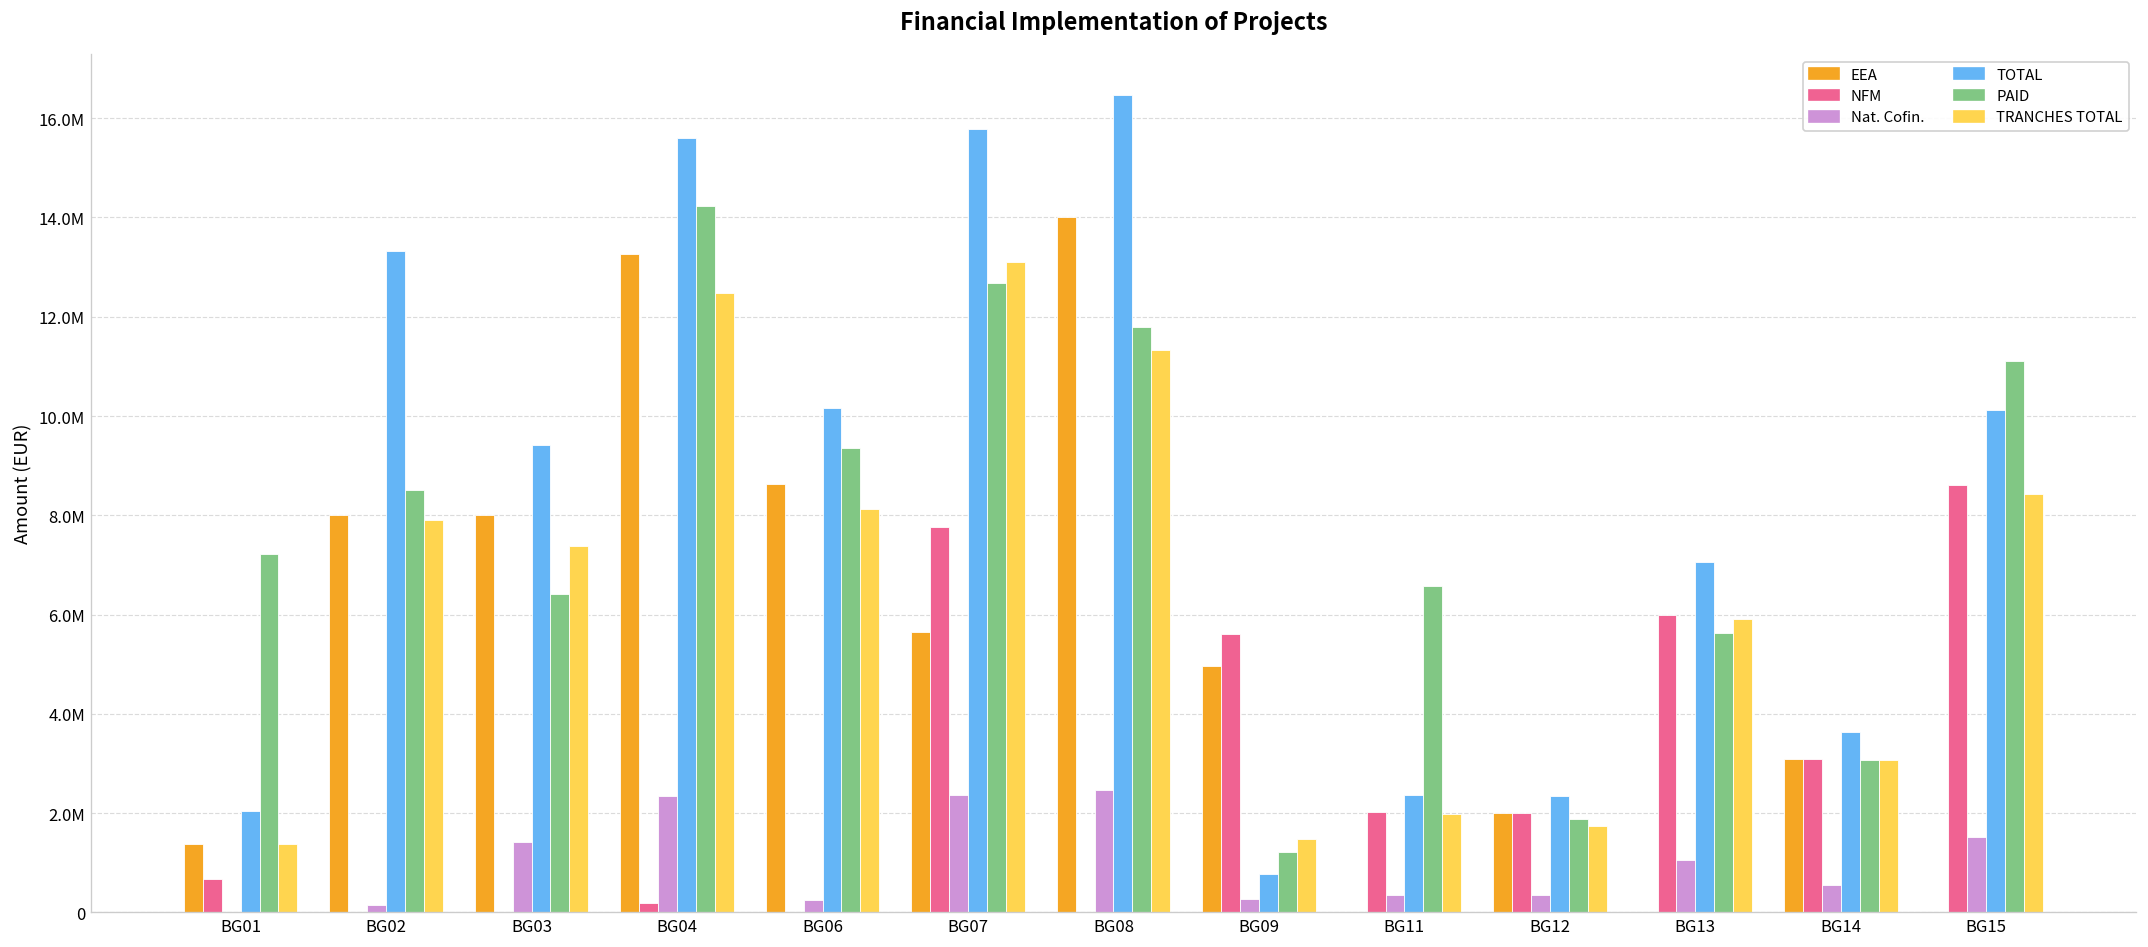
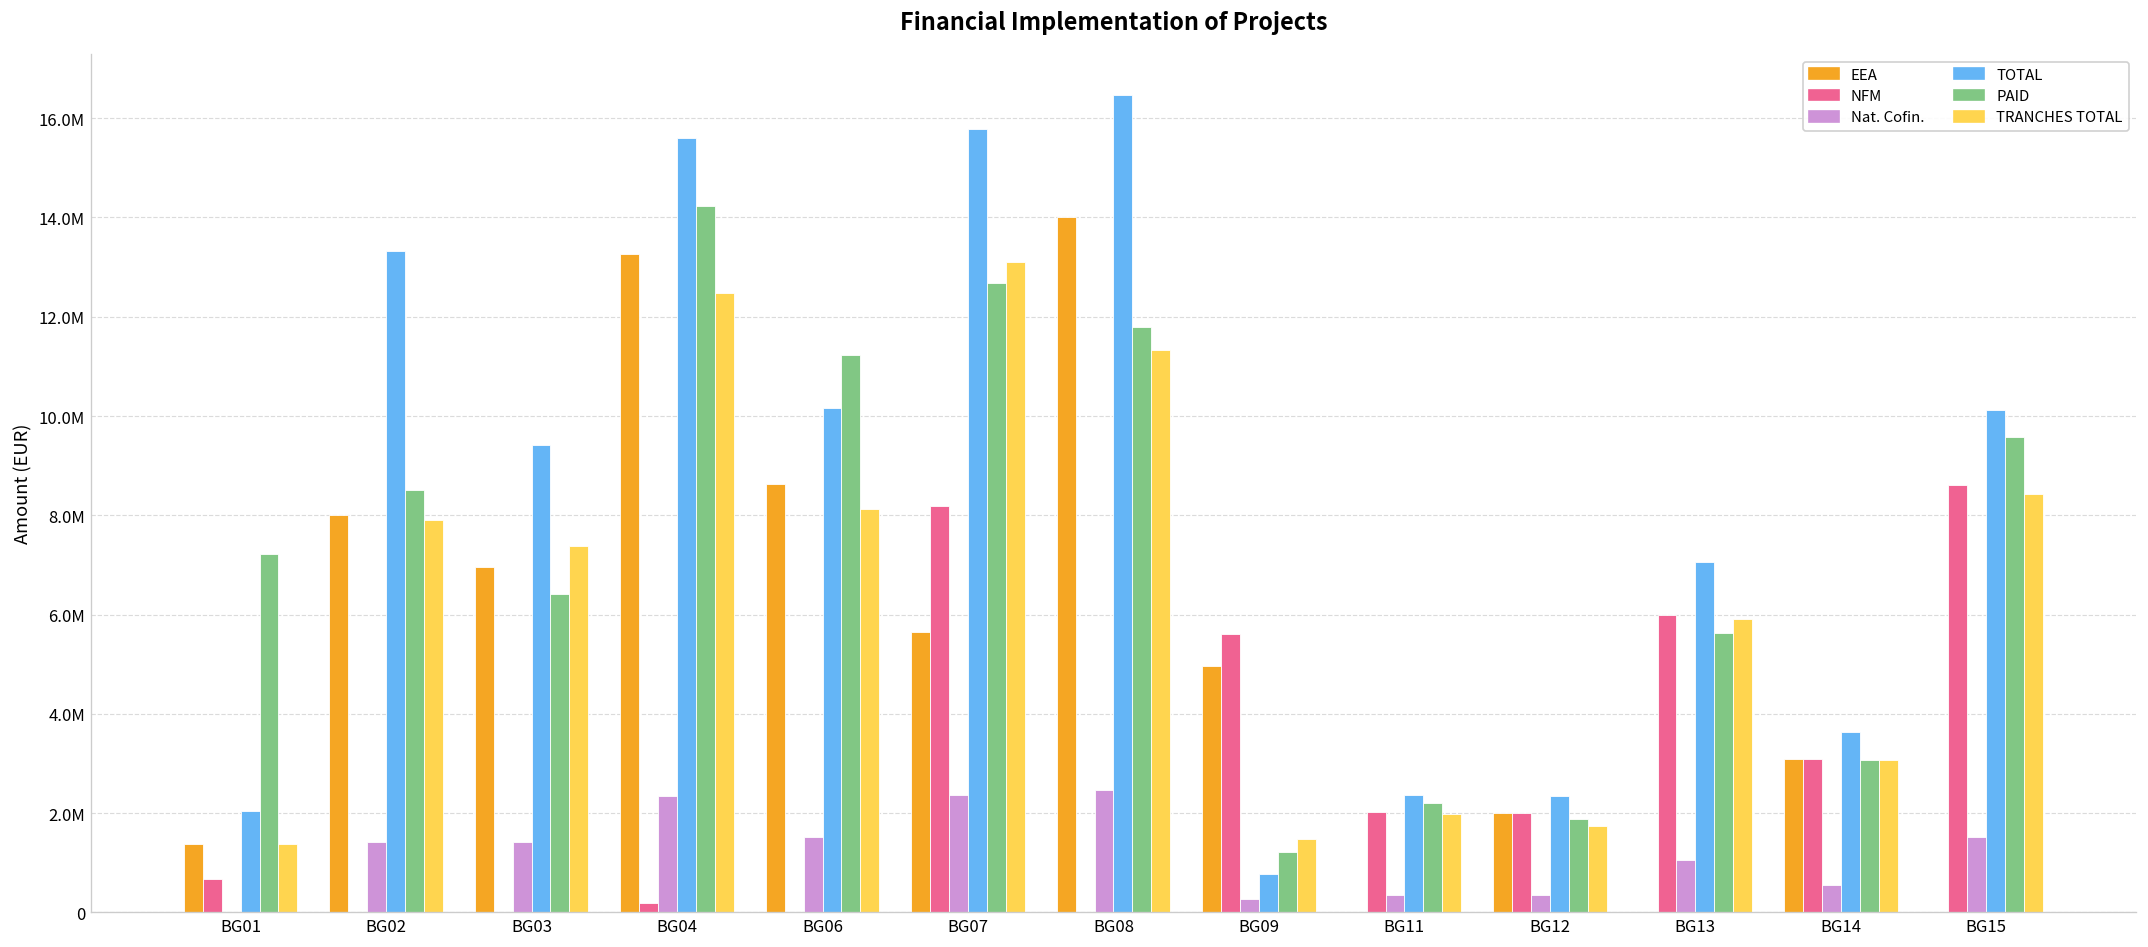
  {
    "EEA": {
      "BG01": 1400000,
      "BG02": 8000000,
-     "BG03": 8000000,
+     "BG03": 6900000,
      "BG04": 13300000,
      "BG06": 8600000,
      "BG07": 5700000,
      "BG08": 14000000,
      "BG09": 5000000,
      "BG11": 0,
      "BG12": 2000000,
      "BG13": 0,
      "BG14": 3100000,
      "BG15": 0
    },
    "NFM": {
      "BG01": 700000,
      "BG02": 0,
      "BG03": 0,
      "BG04": 200000,
      "BG06": 0,
-     "BG07": 7800000,
+     "BG07": 8200000,
      "BG08": 0,
      "BG09": 5600000,
      "BG11": 2000000,
      "BG12": 2000000,
      "BG13": 6000000,
      "BG14": 3100000,
      "BG15": 8600000
    },
    "Nat. Cofin.": {
      "BG01": 0,
-     "BG02": 100000,
+     "BG02": 1400000,
      "BG03": 1400000,
      "BG04": 2300000,
-     "BG06": 300000,
+     "BG06": 1500000,
      "BG07": 2400000,
      "BG08": 2500000,
      "BG09": 300000,
      "BG11": 400000,
      "BG12": 400000,
      "BG13": 1100000,
      "BG14": 500000,
      "BG15": 1500000
    },
    "TOTAL": {
      "BG01": 2000000,
      "BG02": 13300000,
      "BG03": 9400000,
      "BG04": 15600000,
      "BG06": 10200000,
      "BG07": 15800000,
      "BG08": 16500000,
      "BG09": 800000,
      "BG11": 2400000,
      "BG12": 2400000,
      "BG13": 7100000,
      "BG14": 3600000,
      "BG15": 10100000
    },
    "PAID": {
      "BG01": 7200000,
      "BG02": 8500000,
      "BG03": 6400000,
      "BG04": 14200000,
-     "BG06": 9400000,
+     "BG06": 11200000,
      "BG07": 12700000,
      "BG08": 11800000,
      "BG09": 1200000,
-     "BG11": 6600000,
+     "BG11": 2200000,
      "BG12": 1900000,
      "BG13": 5600000,
      "BG14": 3100000,
-     "BG15": 11100000
+     "BG15": 9600000
    },
    "TRANCHES TOTAL": {
      "BG01": 1400000,
      "BG02": 7900000,
      "BG03": 7400000,
      "BG04": 12500000,
      "BG06": 8100000,
      "BG07": 13100000,
      "BG08": 11300000,
      "BG09": 1500000,
      "BG11": 2000000,
      "BG12": 1700000,
      "BG13": 5900000,
      "BG14": 3100000,
      "BG15": 8400000
    }
  }
